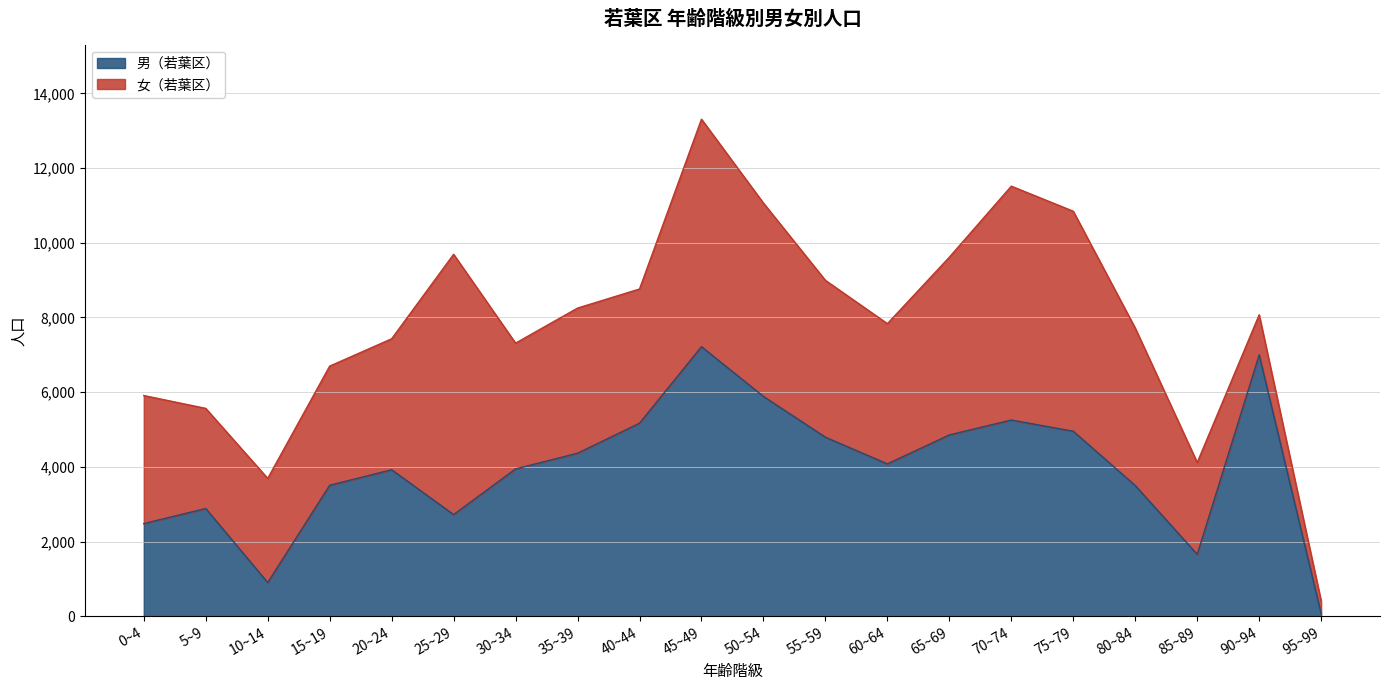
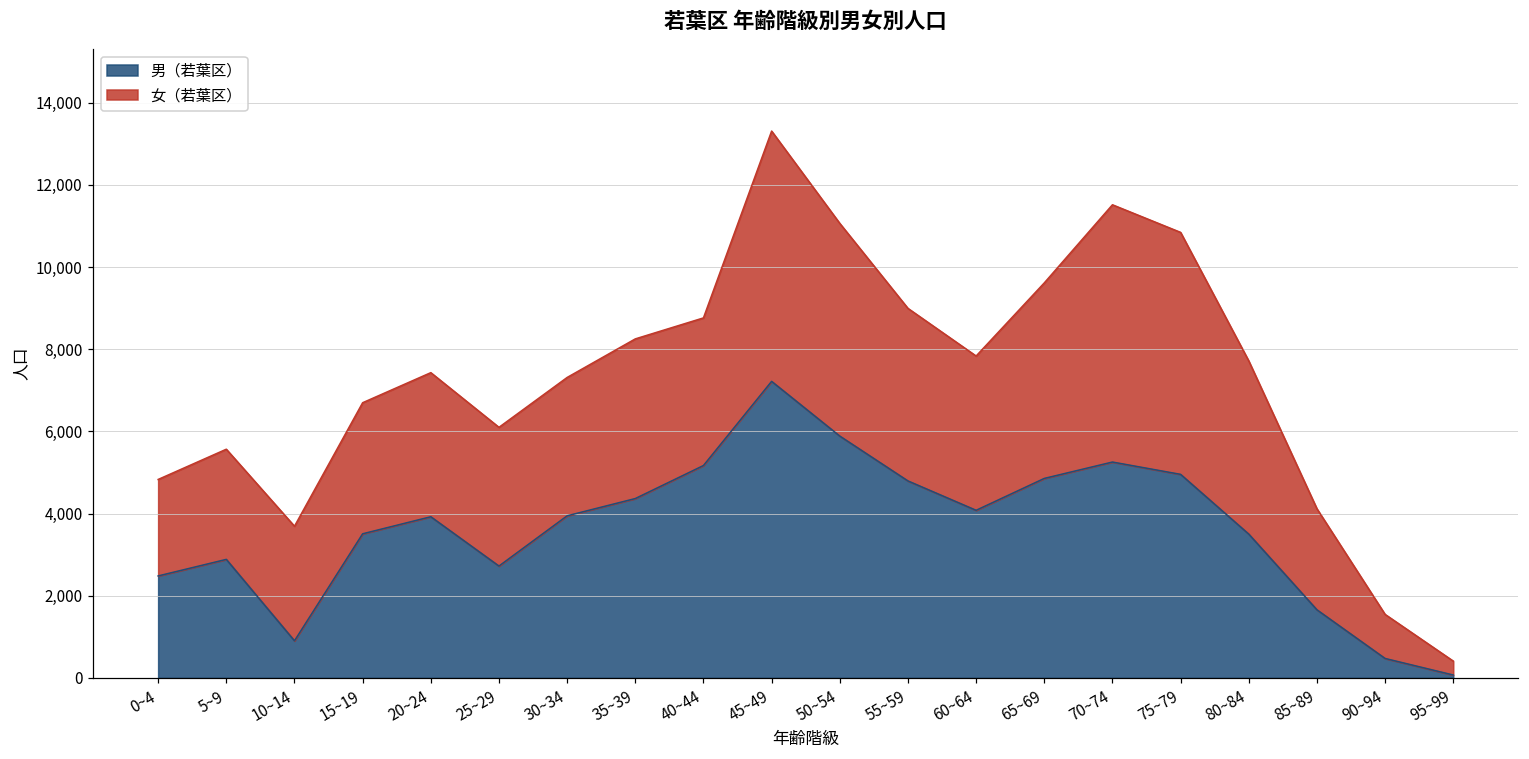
  {
    "男（若葉区）": {
      "0~4": "2,500",
      "5~9": "2,900",
      "10~14": "900",
      "15~19": "3,500",
      "20~24": "3,900",
      "25~29": "2,700",
      "30~34": "3,900",
      "35~39": "4,400",
      "40~44": "5,200",
      "45~49": "7,200",
      "50~54": "5,900",
      "55~59": "4,800",
      "60~64": "4,100",
      "65~69": "4,900",
      "70~74": "5,300",
      "75~79": "5,000",
      "80~84": "3,500",
      "85~89": "1,700",
-     "90~94": "7,000",
+     "90~94": "500",
      "95~99": "100"
    },
    "女（若葉区）": {
-     "0~4": "3,400",
+     "0~4": "2,300",
      "5~9": "2,700",
      "10~14": "2,800",
      "15~19": "3,200",
      "20~24": "3,500",
-     "25~29": "7,000",
+     "25~29": "3,400",
      "30~34": "3,400",
      "35~39": "3,900",
      "40~44": "3,600",
      "45~49": "6,100",
      "50~54": "5,200",
      "55~59": "4,200",
      "60~64": "3,800",
      "65~69": "4,800",
      "70~74": "6,300",
      "75~79": "5,900",
      "80~84": "4,200",
      "85~89": "2,500",
      "90~94": "1,100",
      "95~99": "300"
    }
  }
